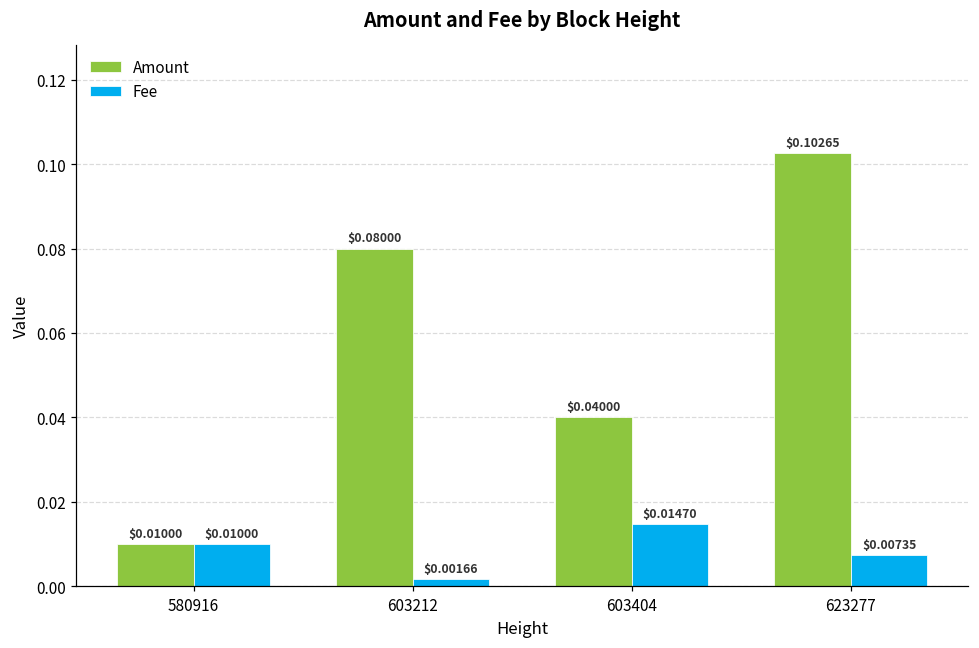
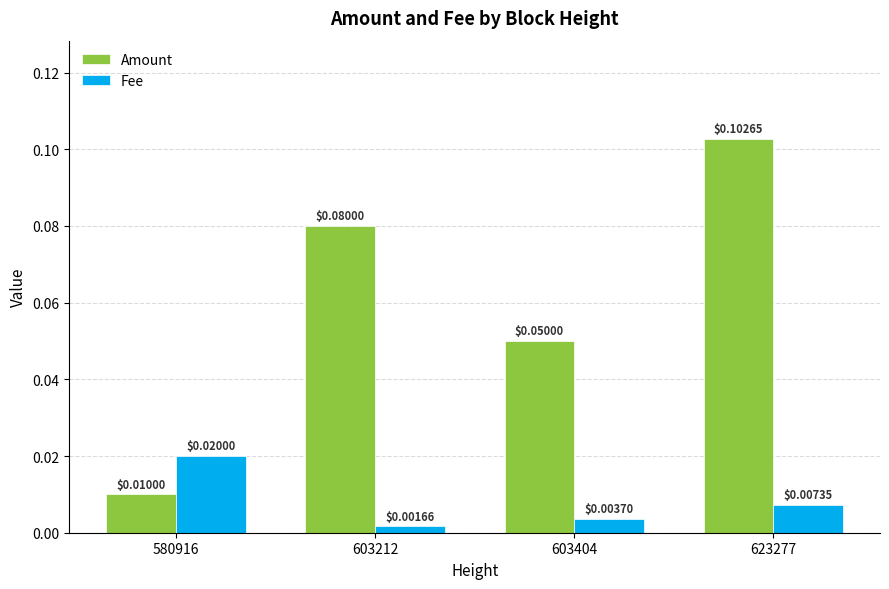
  {
    "Amount": {
      "580916": "$0.01000",
      "603212": "$0.08000",
-     "603404": "$0.04000",
+     "603404": "$0.05000",
      "623277": "$0.10265"
    },
    "Fee": {
-     "580916": "$0.01000",
+     "580916": "$0.02000",
      "603212": "$0.00166",
-     "603404": "$0.01470",
+     "603404": "$0.00370",
      "623277": "$0.00735"
    }
  }
